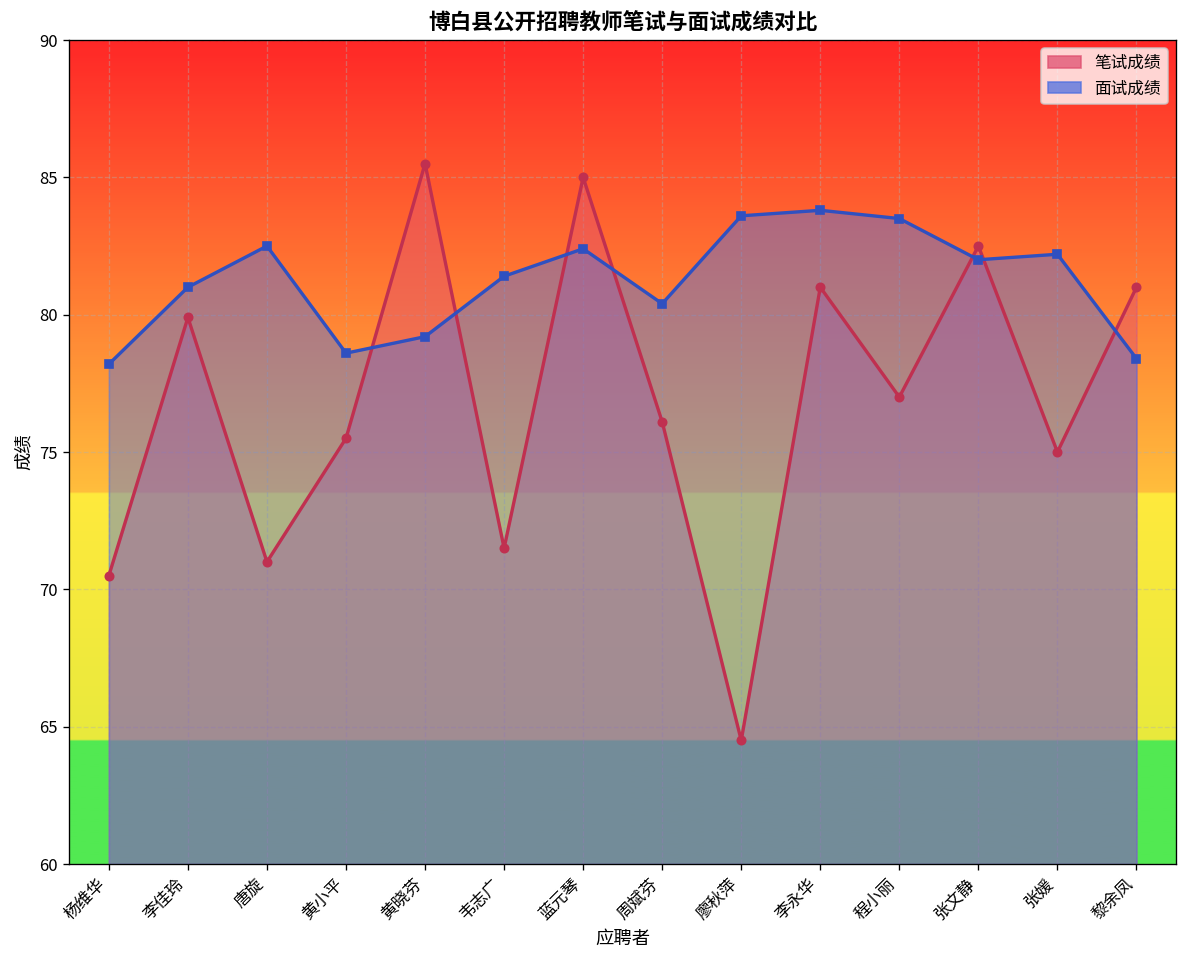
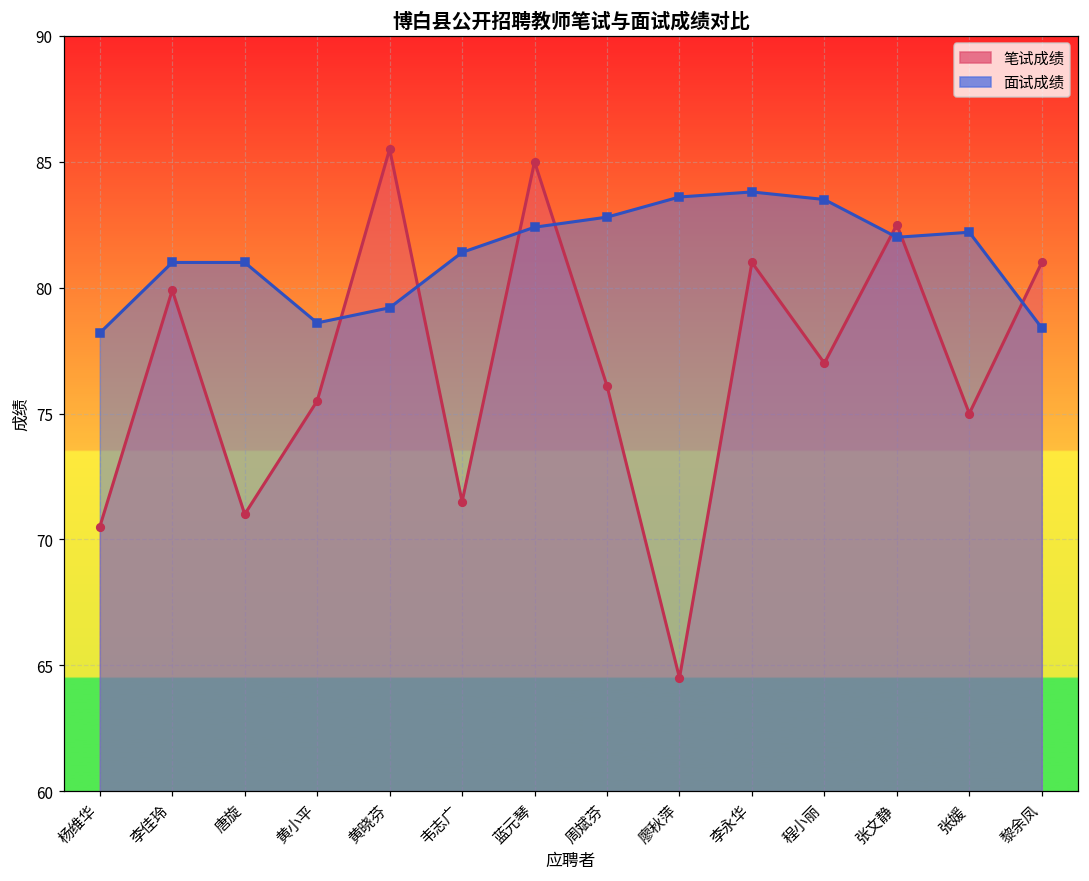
  {
    "笔试成绩": {
      "杨维华": 70.5,
      "李佳玲": 79.9,
      "唐旋": 71.0,
      "黄小平": 75.5,
      "黄晓芬": 85.5,
      "韦志广": 71.5,
      "蓝元琴": 85.0,
      "周斌芬": 76.1,
      "廖秋萍": 64.5,
      "李永华": 81.0,
      "程小丽": 77.0,
      "张文静": 82.5,
      "张媛": 75.0,
      "黎余凤": 81.0
    },
    "面试成绩": {
      "杨维华": 78.2,
      "李佳玲": 81.0,
-     "唐旋": 82.5,
+     "唐旋": 81.0,
      "黄小平": 78.6,
      "黄晓芬": 79.2,
      "韦志广": 81.4,
      "蓝元琴": 82.4,
-     "周斌芬": 80.4,
+     "周斌芬": 82.8,
      "廖秋萍": 83.6,
      "李永华": 83.8,
      "程小丽": 83.5,
      "张文静": 82.0,
      "张媛": 82.2,
      "黎余凤": 78.4
    }
  }
